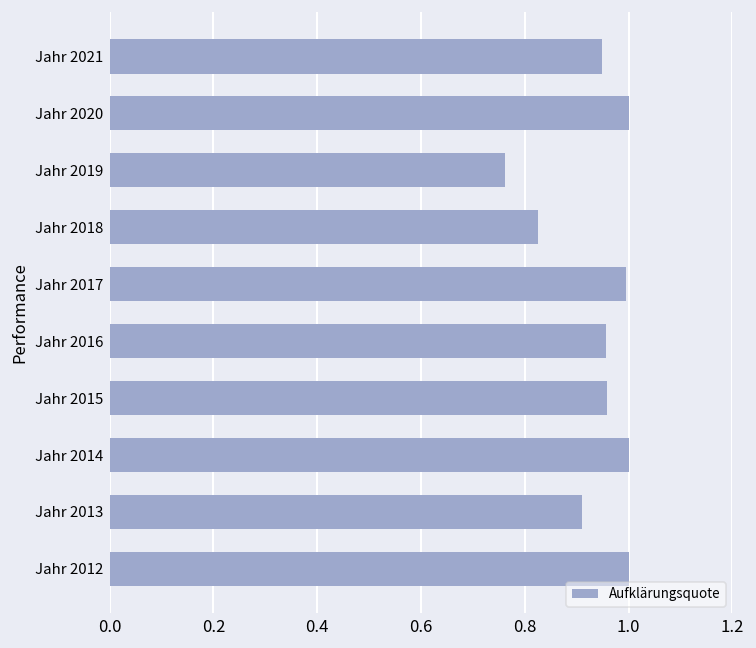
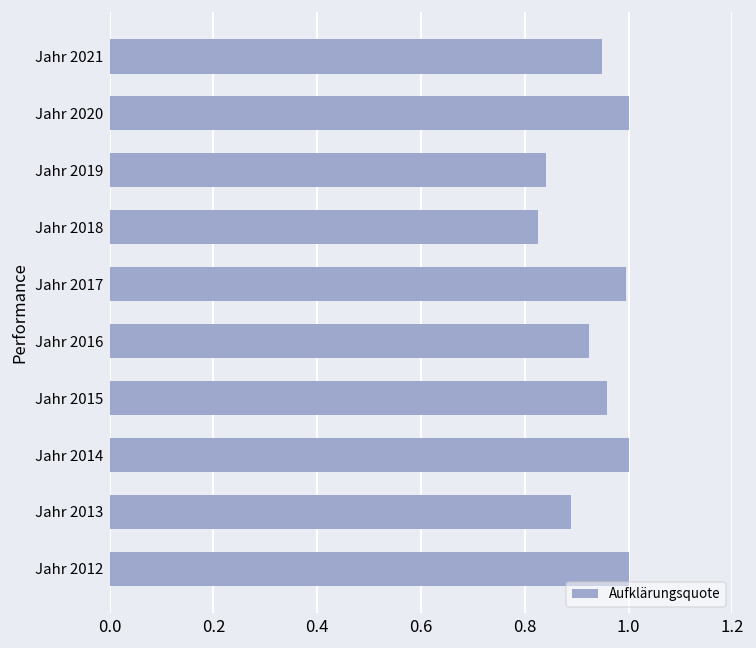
  {
    "Jahr 2021": 0.95,
    "Jahr 2020": 1.00,
-   "Jahr 2019": 0.76,
+   "Jahr 2019": 0.84,
    "Jahr 2018": 0.83,
    "Jahr 2017": 1.00,
-   "Jahr 2016": 0.96,
+   "Jahr 2016": 0.92,
    "Jahr 2015": 0.96,
    "Jahr 2014": 1.00,
-   "Jahr 2013": 0.91,
+   "Jahr 2013": 0.89,
    "Jahr 2012": 1.00
  }
